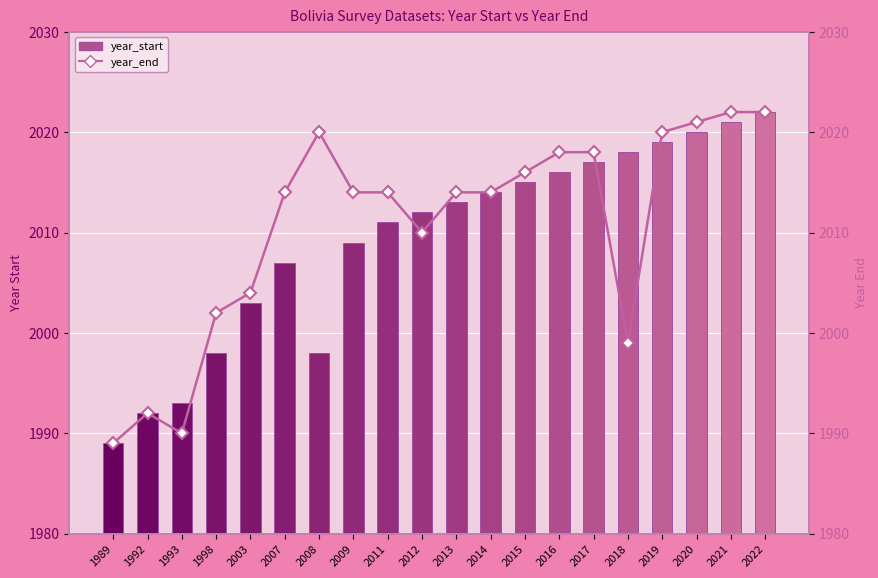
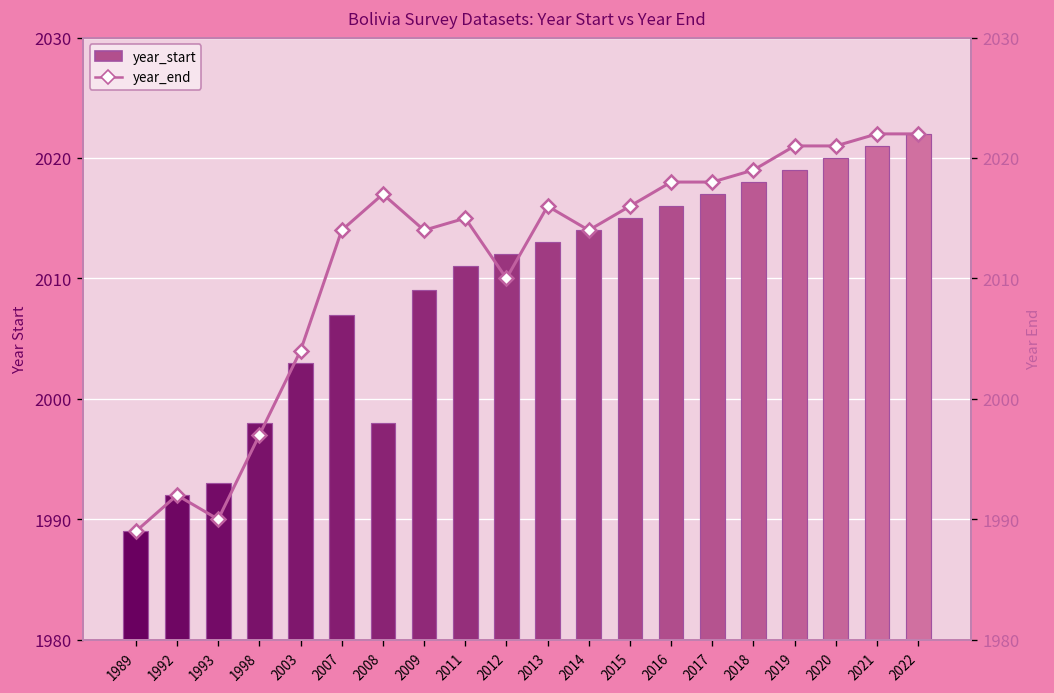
  {
    "year_end": {
      "1989": 1989,
      "1992": 1992,
      "1993": 1990,
-     "1998": 2002,
+     "1998": 1997,
      "2003": 2004,
      "2007": 2014,
-     "2008": 2020,
+     "2008": 2017,
      "2009": 2014,
-     "2011": 2014,
+     "2011": 2015,
      "2012": 2010,
-     "2013": 2014,
+     "2013": 2016,
      "2014": 2014,
      "2015": 2016,
      "2016": 2018,
      "2017": 2018,
-     "2018": 1999,
-     "2019": 2020,
+     "2018": 2019,
+     "2019": 2021,
      "2020": 2021,
      "2021": 2022,
      "2022": 2022
    }
  }
